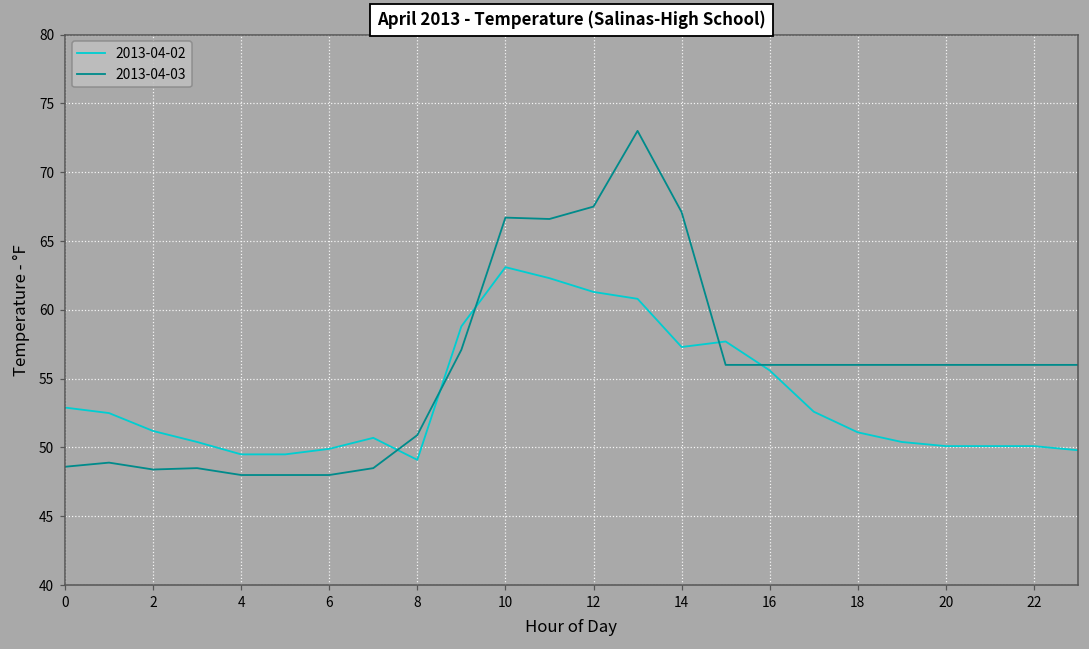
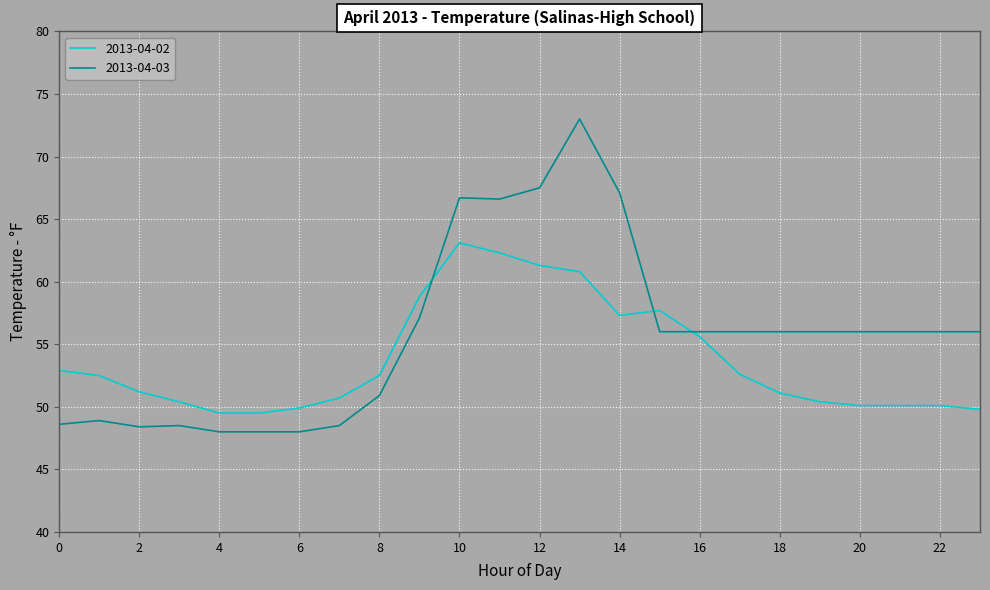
  {
    "2013-04-02": {
      "0": 52.9,
      "2": 51.2,
      "4": 49.5,
      "6": 49.9,
-     "8": 49.1,
+     "8": 52.5,
      "10": 63.1,
      "12": 61.3,
      "14": 57.3,
      "16": 55.6,
      "18": 51.1,
      "20": 50.1,
      "22": 50.1
    },
    "2013-04-03": {
      "0": 48.6,
      "2": 48.4,
      "4": 48.0,
      "6": 48.0,
      "8": 50.9,
      "10": 66.7,
      "12": 67.5,
      "14": 67.1,
      "16": 56.0,
      "18": 56.0,
      "20": 56.0,
      "22": 56.0
    }
  }
